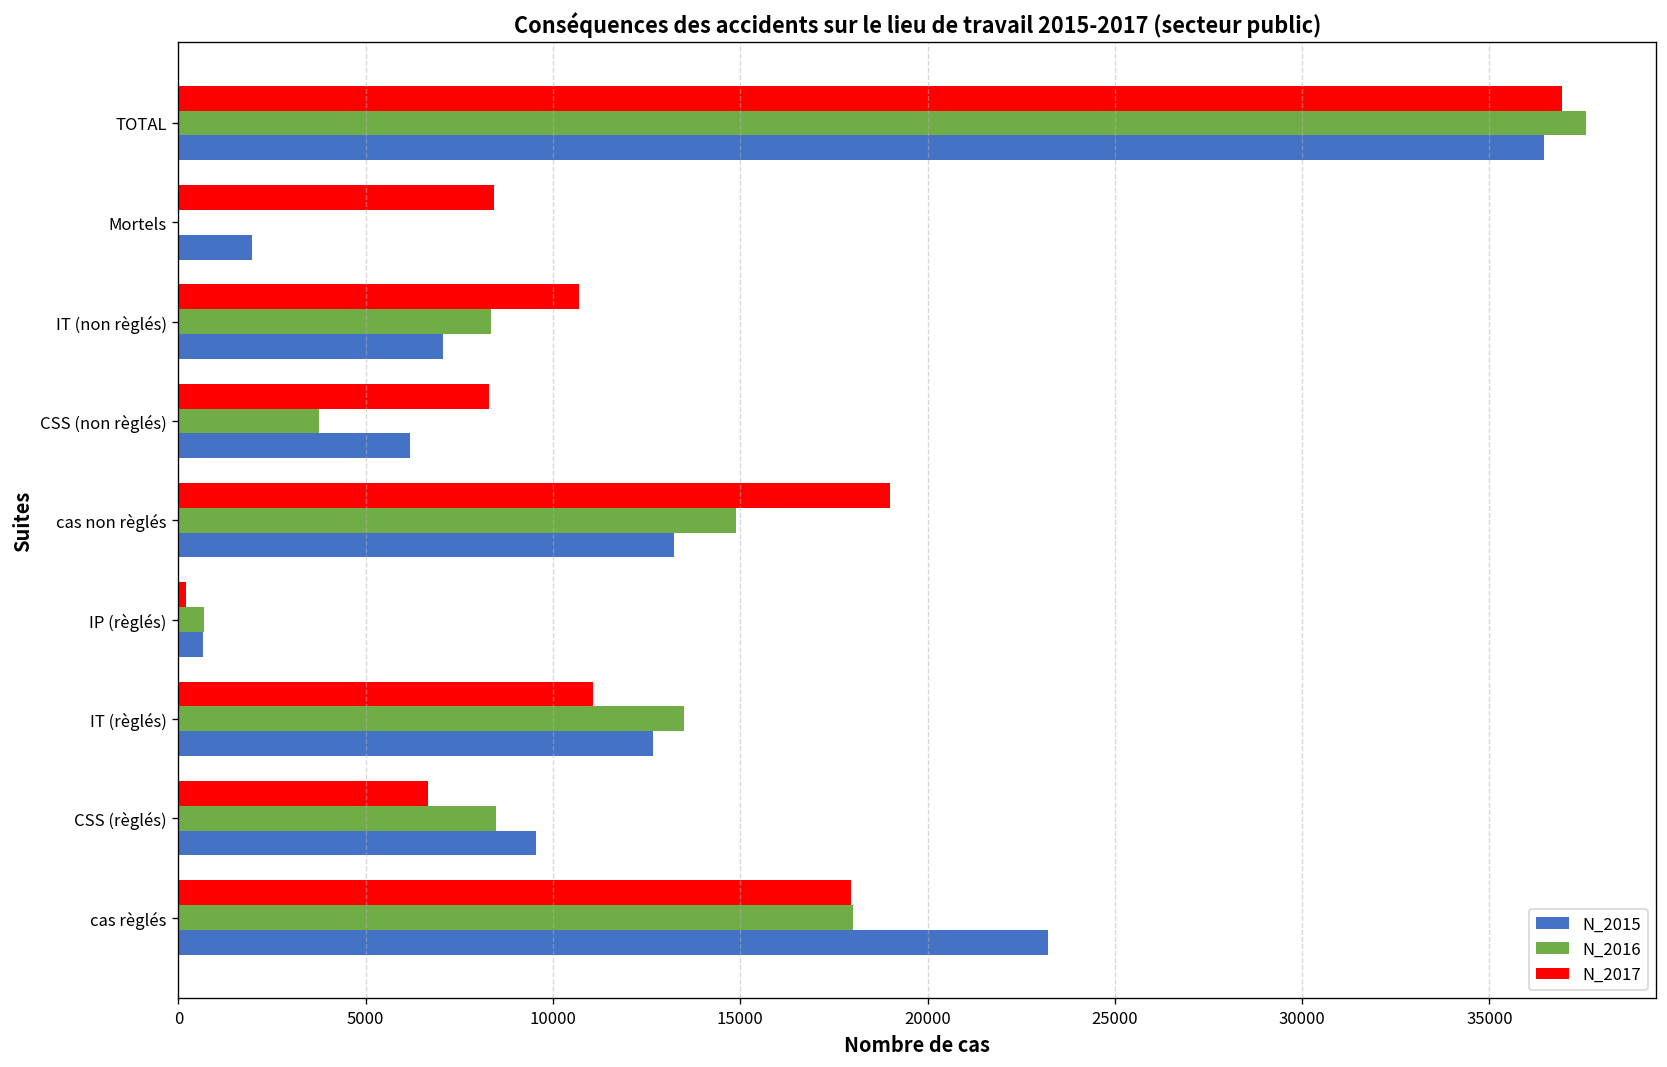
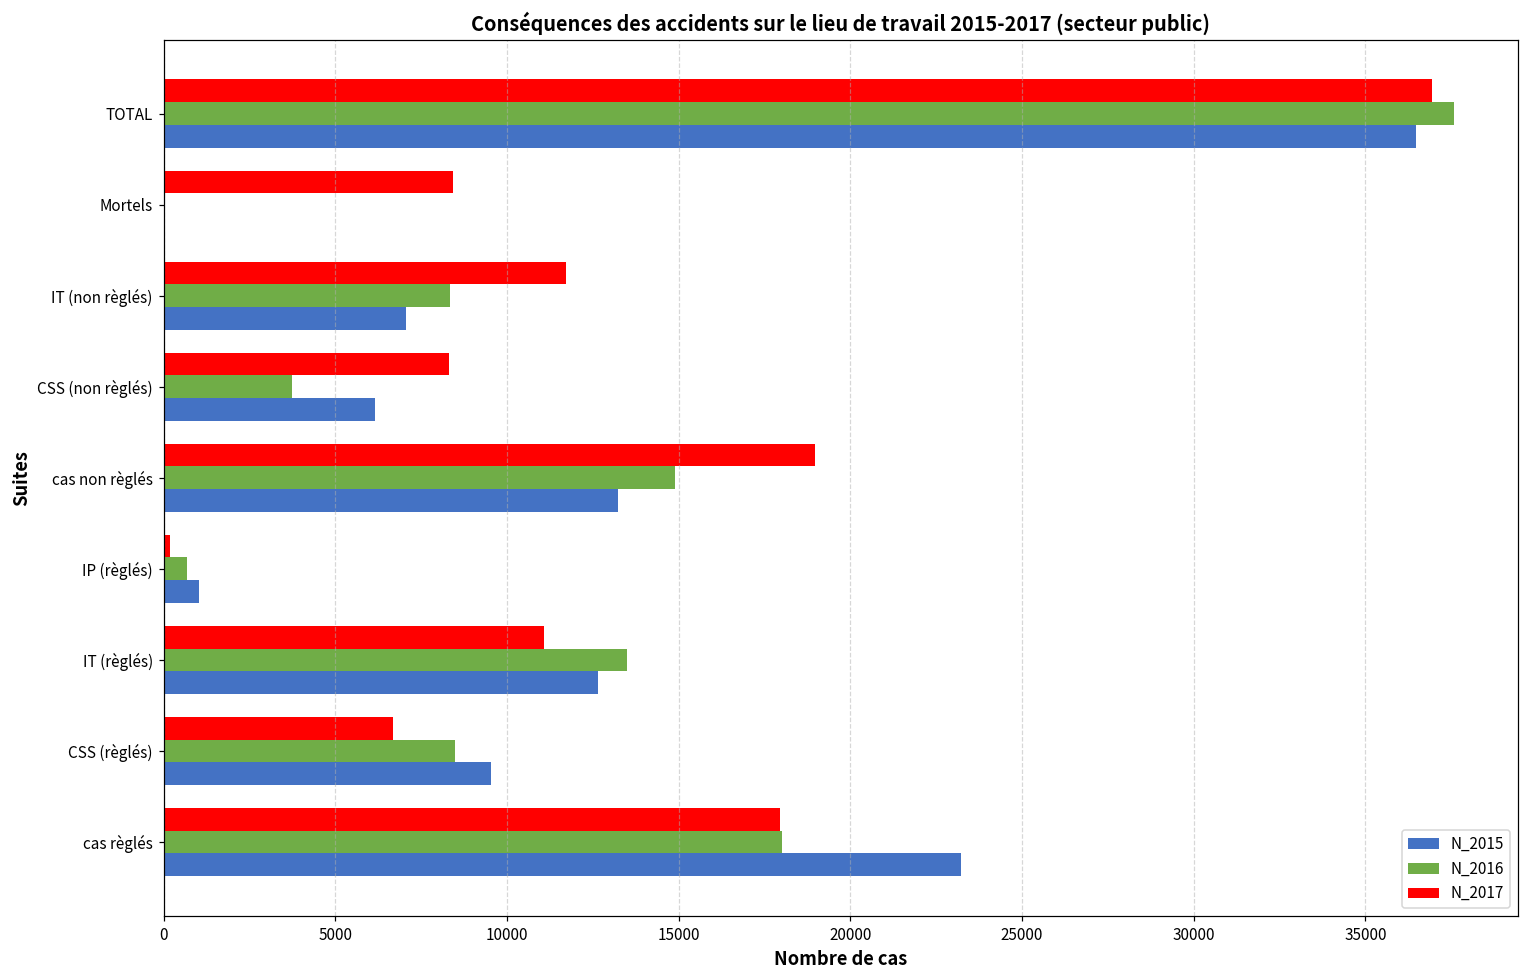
  {
    "N_2015": {
      "TOTAL": 36500,
-     "Mortels": 2000,
+     "Mortels": 0,
      "IT (non règlés)": 7100,
      "CSS (non règlés)": 6200,
      "cas non règlés": 13200,
-     "IP (règlés)": 700,
+     "IP (règlés)": 1000,
      "IT (règlés)": 12700,
      "CSS (règlés)": 9500,
      "cas règlés": 23200
    },
    "N_2016": {
      "TOTAL": 37600,
      "IT (non règlés)": 8400,
      "CSS (non règlés)": 3700,
      "cas non règlés": 14900,
      "IP (règlés)": 700,
      "IT (règlés)": 13500,
      "CSS (règlés)": 8500,
      "cas règlés": 18000
    },
    "N_2017": {
      "TOTAL": 36900,
      "Mortels": 8400,
-     "IT (non règlés)": 10700,
+     "IT (non règlés)": 11700,
      "CSS (non règlés)": 8300,
      "cas non règlés": 19000,
      "IP (règlés)": 200,
      "IT (règlés)": 11100,
      "CSS (règlés)": 6700,
      "cas règlés": 17900
    }
  }
